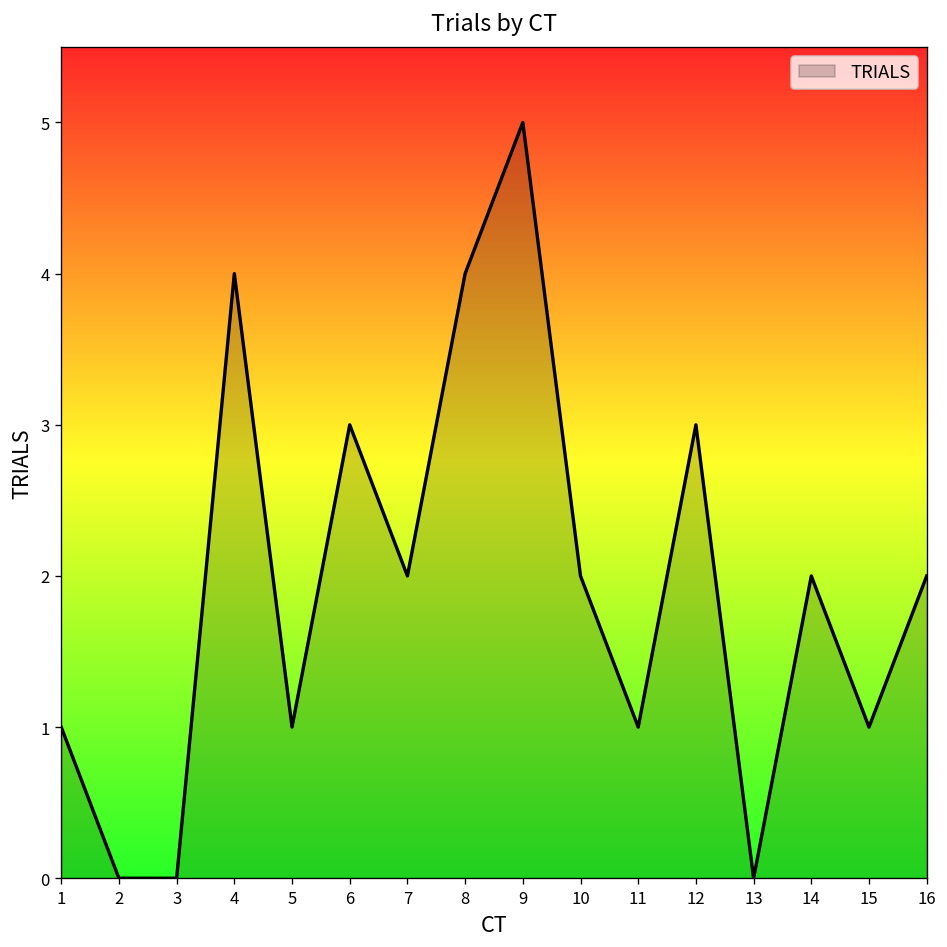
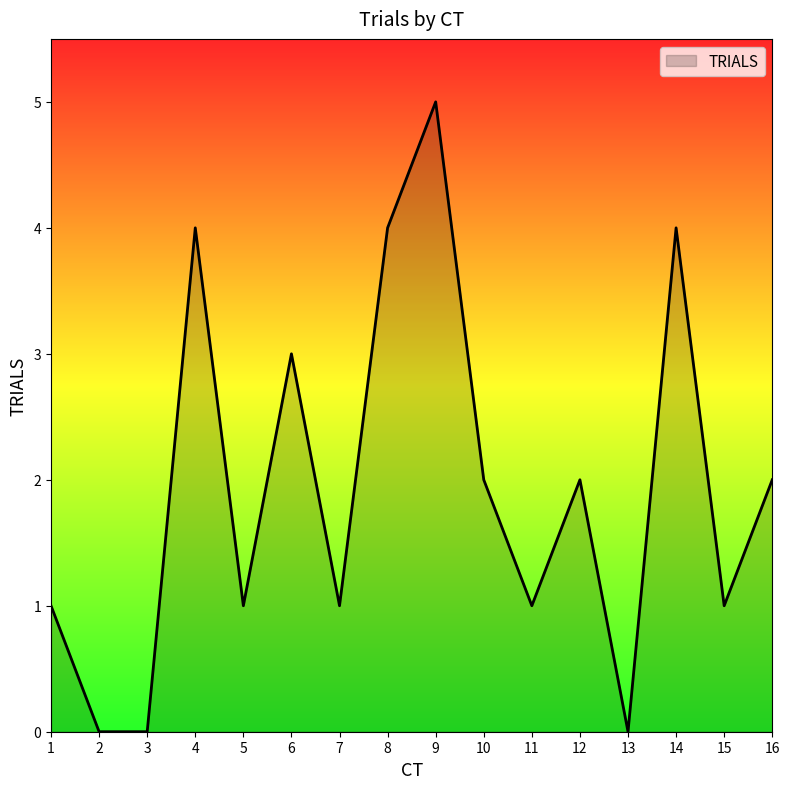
  {
    "1": 1,
    "2": 0,
    "3": 0,
    "4": 4,
    "5": 1,
    "6": 3,
-   "7": 2,
+   "7": 1,
    "8": 4,
    "9": 5,
    "10": 2,
    "11": 1,
-   "12": 3,
+   "12": 2,
    "13": 0,
-   "14": 2,
+   "14": 4,
    "15": 1,
    "16": 2
  }
